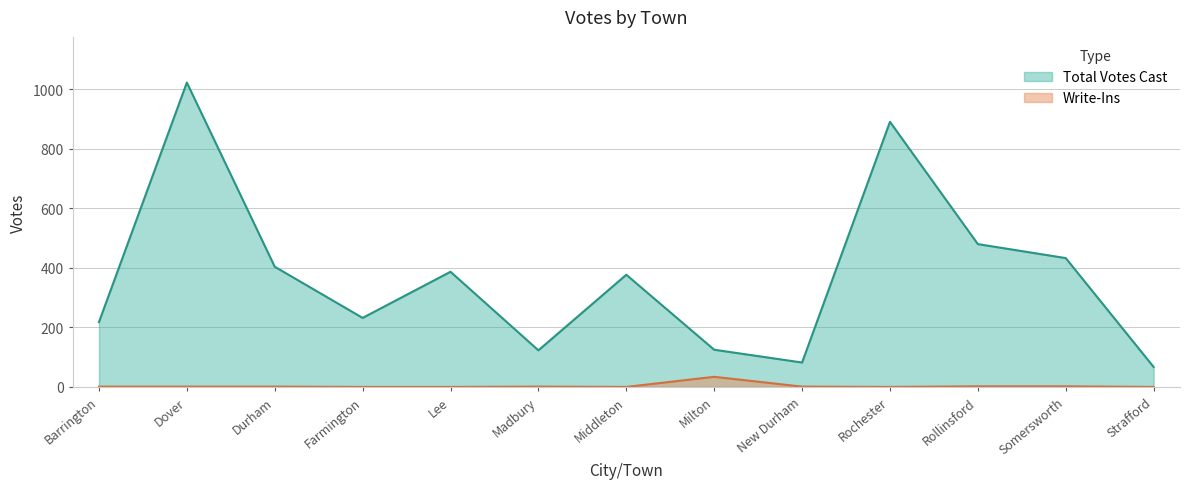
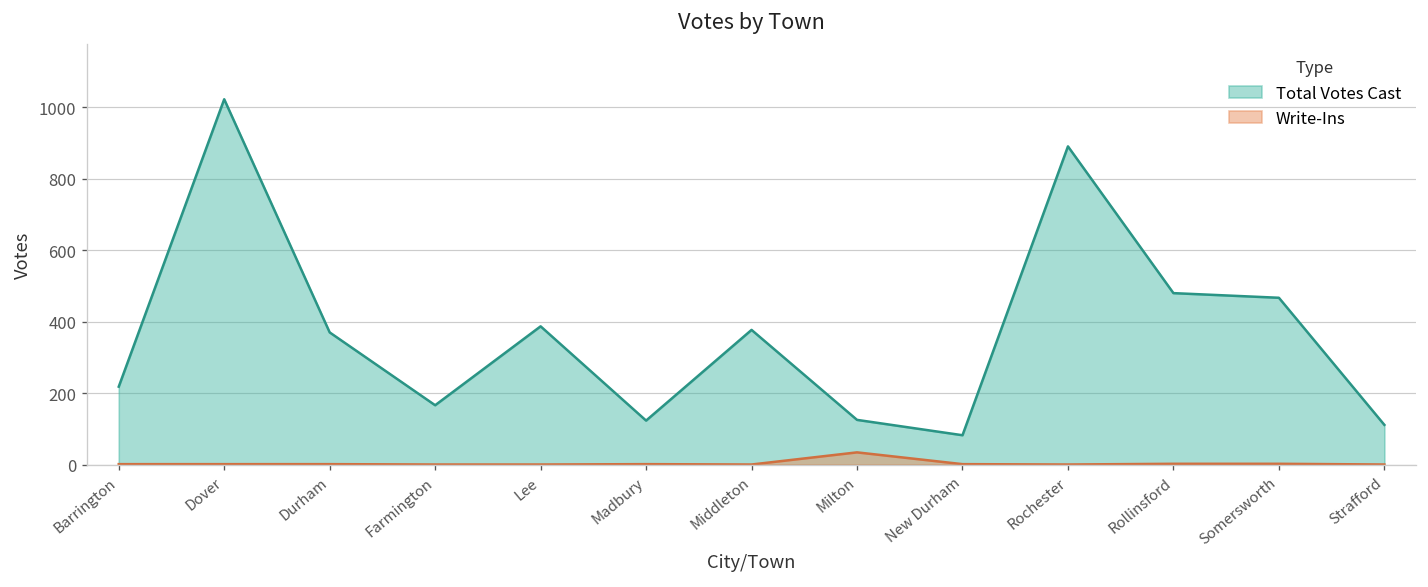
  {
    "Total Votes Cast": {
      "Barrington": 220,
      "Dover": 1020,
-     "Durham": 400,
-     "Farmington": 230,
+     "Durham": 370,
+     "Farmington": 170,
      "Lee": 390,
      "Madbury": 120,
      "Middleton": 380,
      "Milton": 130,
      "New Durham": 80,
      "Rochester": 890,
      "Rollinsford": 480,
-     "Somersworth": 430,
-     "Strafford": 70
+     "Somersworth": 470,
+     "Strafford": 110
    },
    "Write-Ins": {
      "Barrington": 0,
      "Dover": 0,
      "Durham": 0,
      "Farmington": 0,
      "Lee": 0,
      "Madbury": 0,
      "Middleton": 0,
      "Milton": 30,
      "New Durham": 0,
      "Rochester": 0,
      "Rollinsford": 0,
      "Somersworth": 0,
      "Strafford": 0
    }
  }
